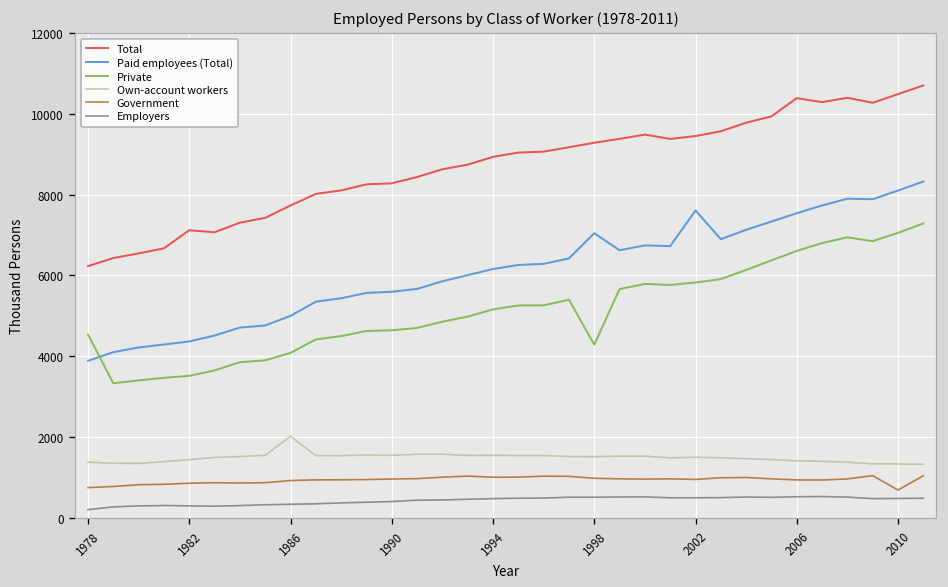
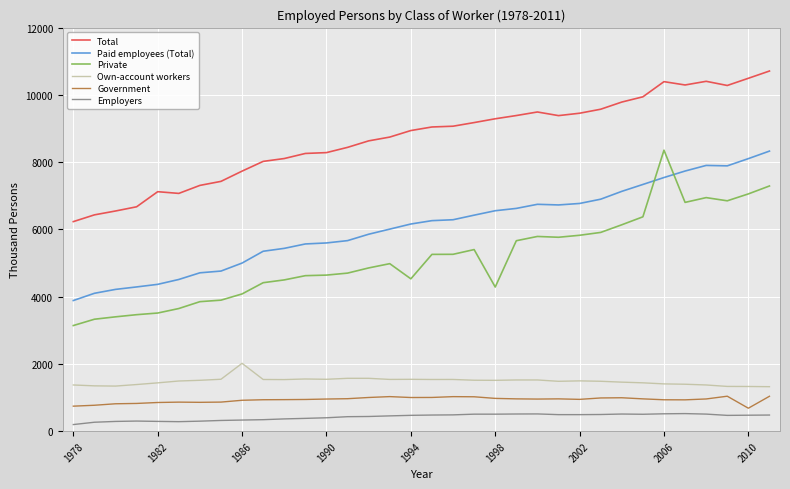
  {
    "Total": {
      "1978": 6200,
      "1982": 7100,
      "1986": 7700,
      "1990": 8300,
      "1994": 8900,
      "1998": 9300,
      "2002": 9500,
      "2006": 10400,
      "2010": 10500
    },
    "Paid employees (Total)": {
      "1978": 3900,
      "1982": 4400,
      "1986": 5000,
      "1990": 5600,
      "1994": 6200,
-     "1998": 7000,
-     "2002": 7600,
+     "1998": 6600,
+     "2002": 6800,
      "2006": 7500,
      "2010": 8100
    },
    "Private": {
-     "1978": 4500,
+     "1978": 3100,
      "1982": 3500,
      "1986": 4100,
      "1990": 4600,
-     "1994": 5200,
+     "1994": 4500,
      "1998": 4300,
      "2002": 5800,
-     "2006": 6600,
+     "2006": 8400,
      "2010": 7100
    },
    "Own-account workers": {
      "1978": 1400,
      "1982": 1400,
      "1986": 2000,
      "1990": 1500,
      "1994": 1500,
      "1998": 1500,
      "2002": 1500,
      "2006": 1400,
      "2010": 1300
    },
    "Government": {
      "1978": 700,
      "1982": 900,
      "1986": 900,
      "1990": 1000,
      "1994": 1000,
      "1998": 1000,
      "2002": 900,
      "2006": 900,
      "2010": 700
    },
    "Employers": {
      "1978": 200,
      "1982": 300,
      "1986": 300,
      "1990": 400,
      "1994": 500,
      "1998": 500,
      "2002": 500,
      "2006": 500,
      "2010": 500
    }
  }
